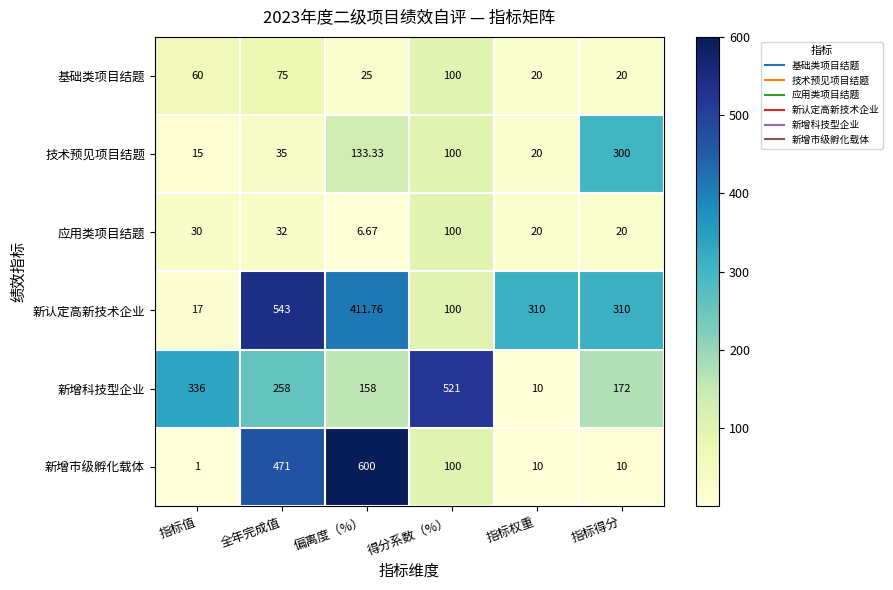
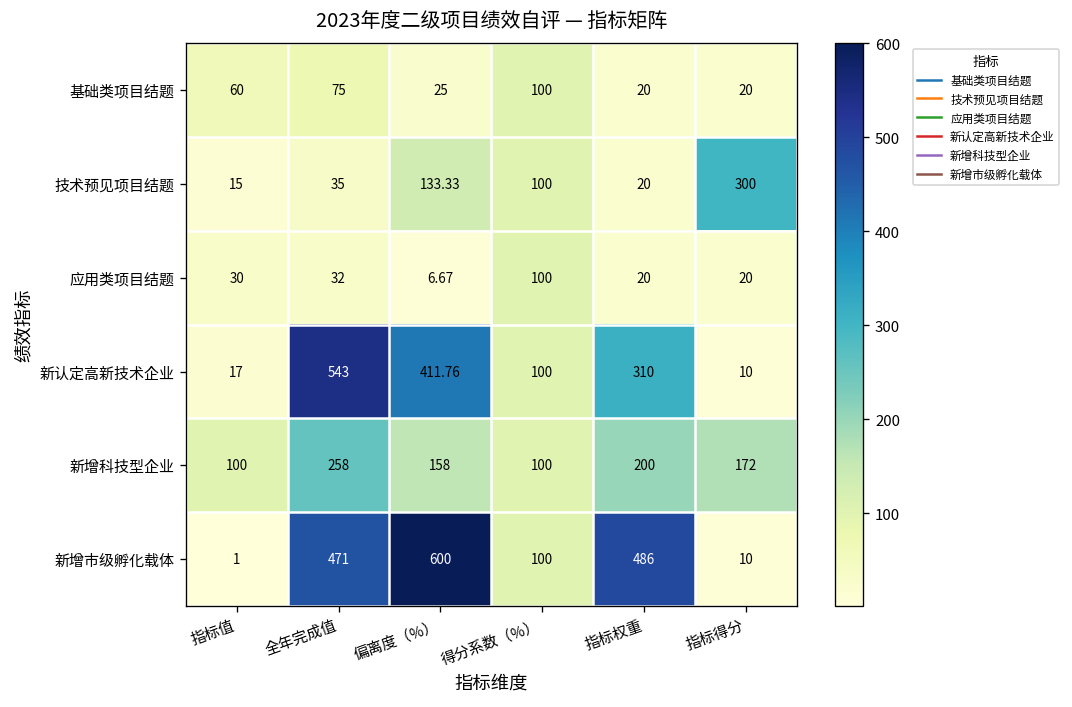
  {
    "基础类项目结题": {
      "指标值": 60,
      "全年完成值": 75,
      "偏离度（%）": 25,
      "得分系数（%）": 100,
      "指标权重": 20,
      "指标得分": 20
    },
    "技术预见项目结题": {
      "指标值": 15,
      "全年完成值": 35,
      "偏离度（%）": 133.33,
      "得分系数（%）": 100,
      "指标权重": 20,
      "指标得分": 300
    },
    "应用类项目结题": {
      "指标值": 30,
      "全年完成值": 32,
      "偏离度（%）": 6.67,
      "得分系数（%）": 100,
      "指标权重": 20,
      "指标得分": 20
    },
    "新认定高新技术企业": {
      "指标值": 17,
      "全年完成值": 543,
      "偏离度（%）": 411.76,
      "得分系数（%）": 100,
      "指标权重": 310,
-     "指标得分": 310
+     "指标得分": 10
    },
    "新增科技型企业": {
-     "指标值": 336,
+     "指标值": 100,
      "全年完成值": 258,
      "偏离度（%）": 158,
-     "得分系数（%）": 521,
-     "指标权重": 10,
+     "得分系数（%）": 100,
+     "指标权重": 200,
      "指标得分": 172
    },
    "新增市级孵化载体": {
      "指标值": 1,
      "全年完成值": 471,
      "偏离度（%）": 600,
      "得分系数（%）": 100,
-     "指标权重": 10,
+     "指标权重": 486,
      "指标得分": 10
    }
  }
